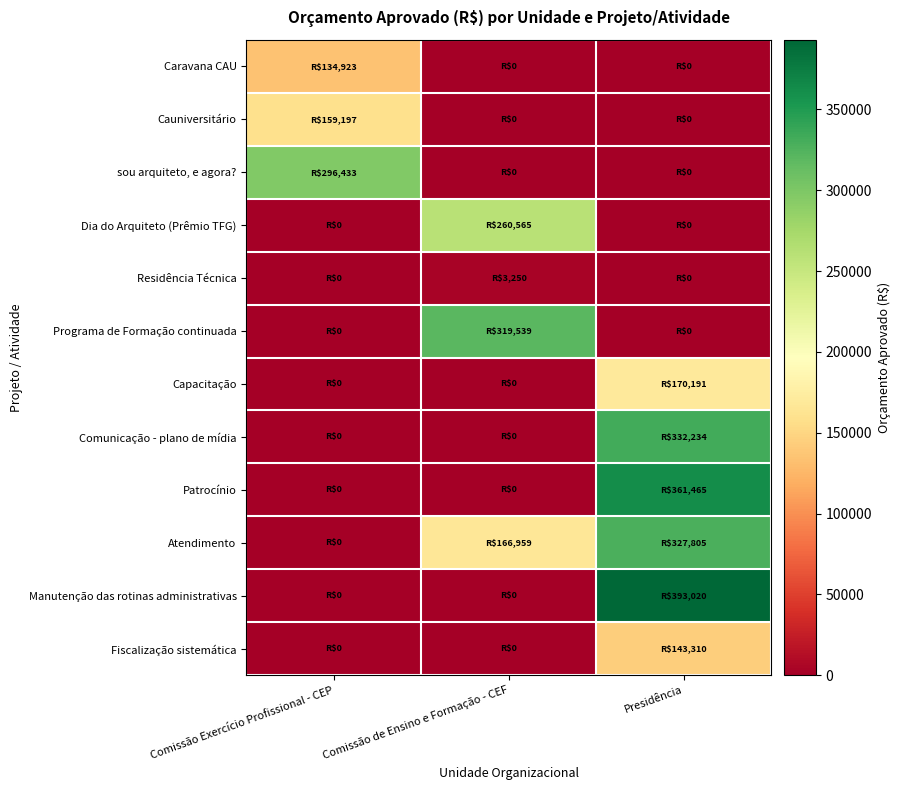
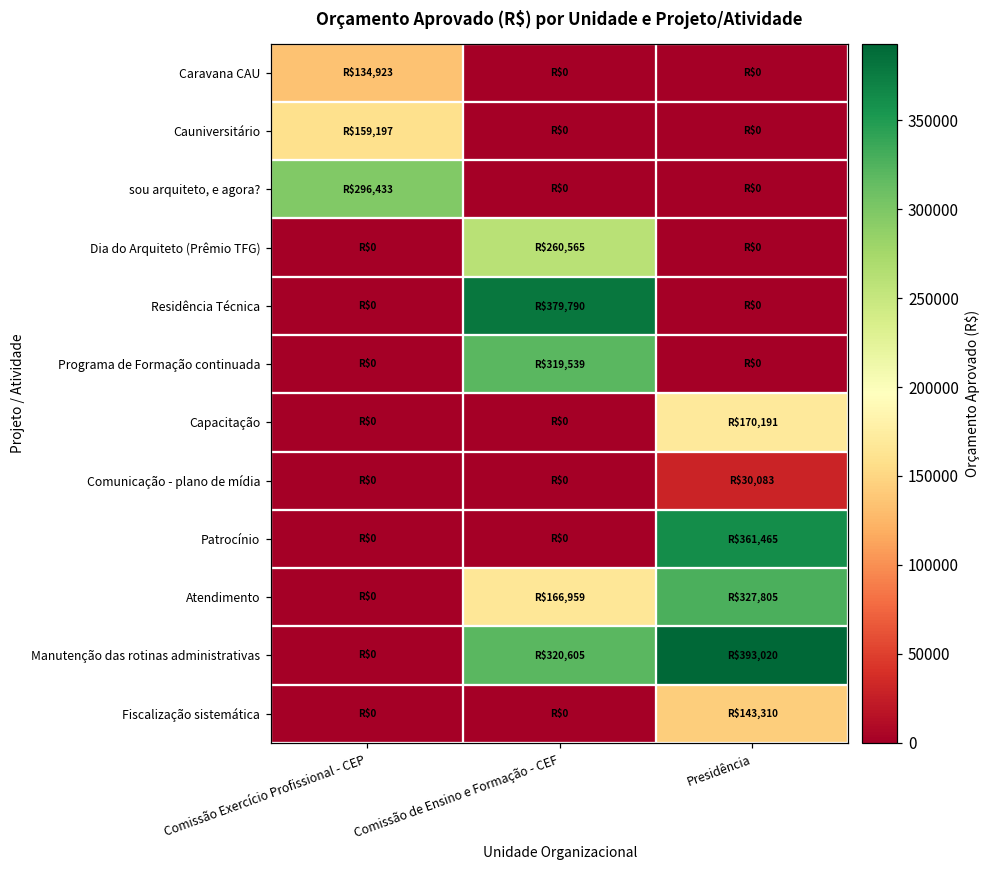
  {
    "Caravana CAU": {
      "Comissão Exercício Profissional - CEP": "$134,923",
      "Comissão de Ensino e Formação - CEF": "$0",
      "Presidência": "$0"
    },
    "Cauniversitário": {
      "Comissão Exercício Profissional - CEP": "$159,197",
      "Comissão de Ensino e Formação - CEF": "$0",
      "Presidência": "$0"
    },
    "sou arquiteto, e agora?": {
      "Comissão Exercício Profissional - CEP": "$296,433",
      "Comissão de Ensino e Formação - CEF": "$0",
      "Presidência": "$0"
    },
    "Dia do Arquiteto (Prêmio TFG)": {
      "Comissão Exercício Profissional - CEP": "$0",
      "Comissão de Ensino e Formação - CEF": "$260,565",
      "Presidência": "$0"
    },
    "Residência Técnica": {
      "Comissão Exercício Profissional - CEP": "$0",
-     "Comissão de Ensino e Formação - CEF": "$3,250",
+     "Comissão de Ensino e Formação - CEF": "$379,790",
      "Presidência": "$0"
    },
    "Programa de Formação continuada": {
      "Comissão Exercício Profissional - CEP": "$0",
      "Comissão de Ensino e Formação - CEF": "$319,539",
      "Presidência": "$0"
    },
    "Capacitação": {
      "Comissão Exercício Profissional - CEP": "$0",
      "Comissão de Ensino e Formação - CEF": "$0",
      "Presidência": "$170,191"
    },
    "Comunicação - plano de mídia": {
      "Comissão Exercício Profissional - CEP": "$0",
      "Comissão de Ensino e Formação - CEF": "$0",
-     "Presidência": "$332,234"
+     "Presidência": "$30,083"
    },
    "Patrocínio": {
      "Comissão Exercício Profissional - CEP": "$0",
      "Comissão de Ensino e Formação - CEF": "$0",
      "Presidência": "$361,465"
    },
    "Atendimento": {
      "Comissão Exercício Profissional - CEP": "$0",
      "Comissão de Ensino e Formação - CEF": "$166,959",
      "Presidência": "$327,805"
    },
    "Manutenção das rotinas administrativas": {
      "Comissão Exercício Profissional - CEP": "$0",
-     "Comissão de Ensino e Formação - CEF": "$0",
+     "Comissão de Ensino e Formação - CEF": "$320,605",
      "Presidência": "$393,020"
    },
    "Fiscalização sistemática": {
      "Comissão Exercício Profissional - CEP": "$0",
      "Comissão de Ensino e Formação - CEF": "$0",
      "Presidência": "$143,310"
    }
  }
